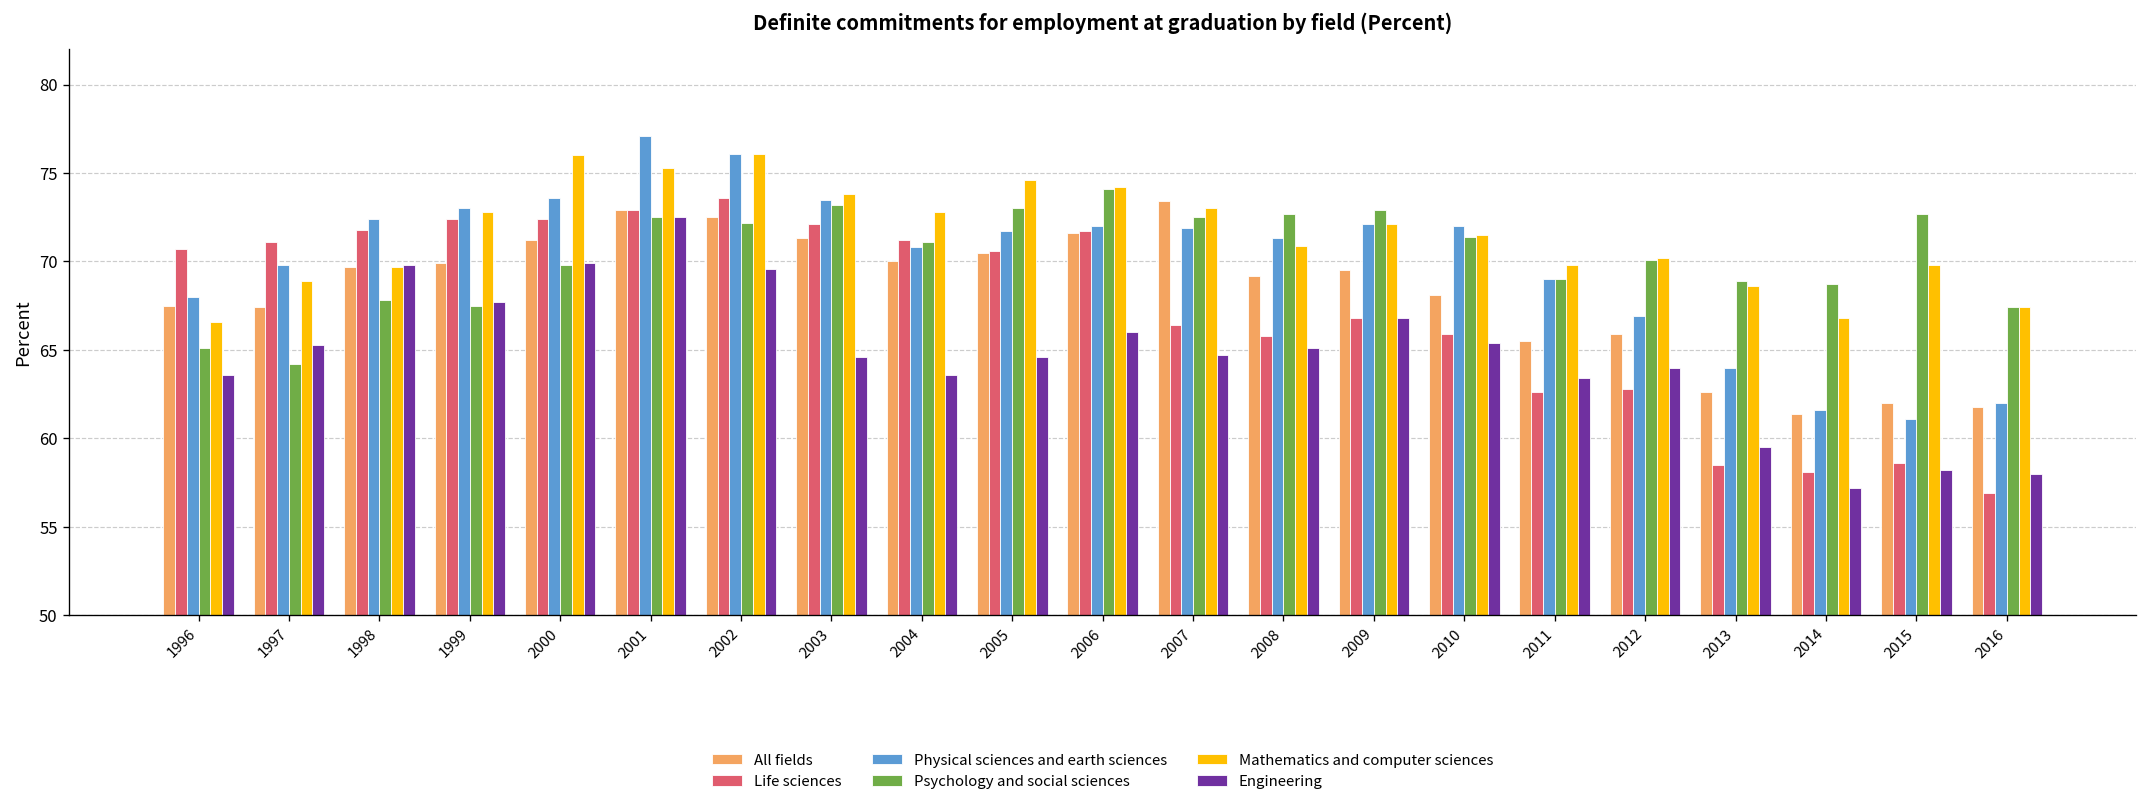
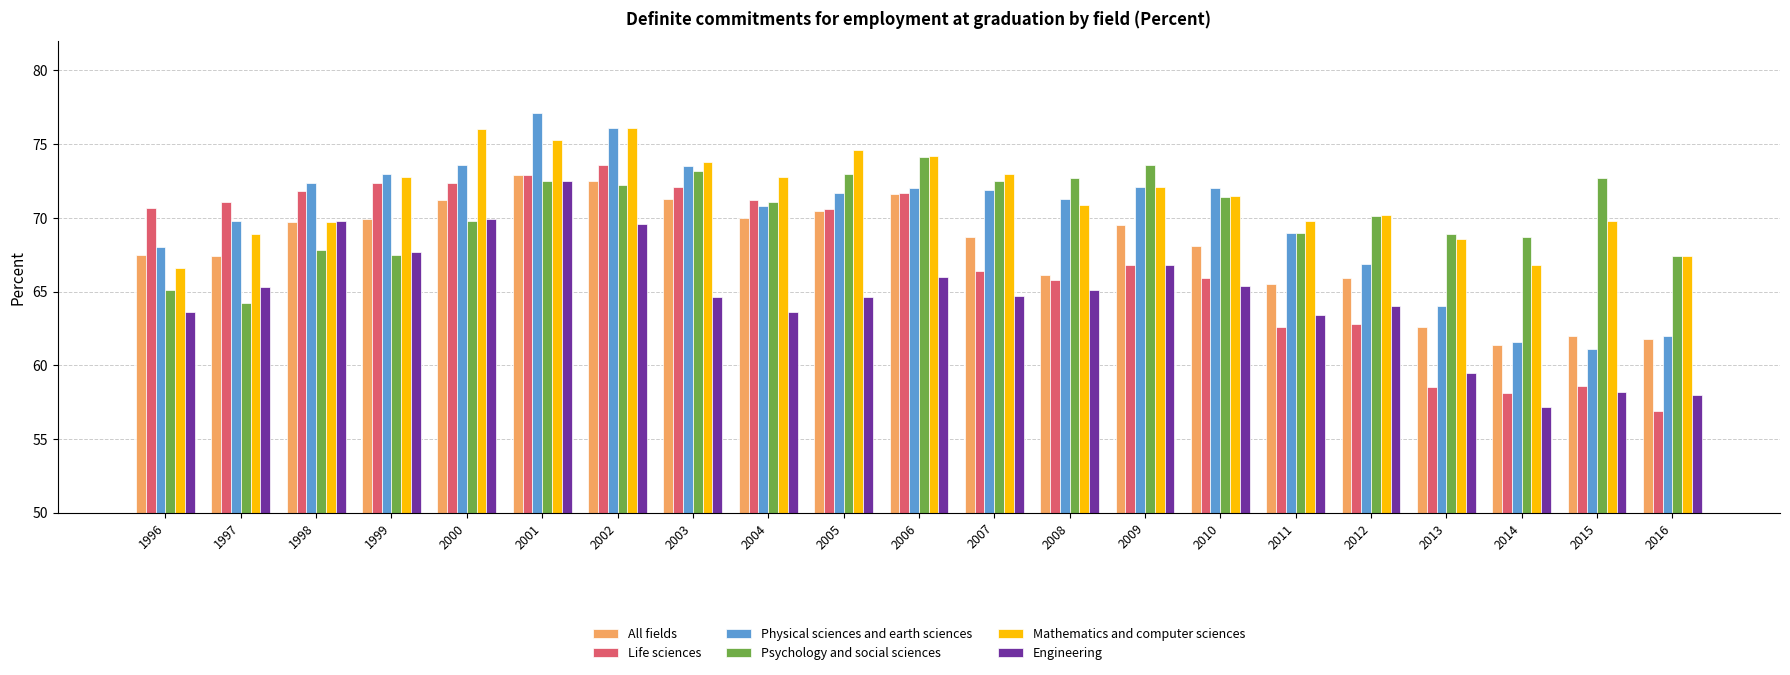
  {
    "All fields": {
      "1996": 67.5,
      "1997": 67.4,
      "1998": 69.7,
      "1999": 69.9,
      "2000": 71.2,
      "2001": 72.9,
      "2002": 72.5,
      "2003": 71.3,
      "2004": 70.0,
      "2005": 70.5,
      "2006": 71.6,
-     "2007": 73.4,
-     "2008": 69.2,
+     "2007": 68.7,
+     "2008": 66.1,
      "2009": 69.5,
      "2010": 68.1,
      "2011": 65.5,
      "2012": 65.9,
      "2013": 62.6,
      "2014": 61.4,
      "2015": 62.0,
      "2016": 61.8
    },
    "Life sciences": {
      "1996": 70.7,
      "1997": 71.1,
      "1998": 71.8,
      "1999": 72.4,
      "2000": 72.4,
      "2001": 72.9,
      "2002": 73.6,
      "2003": 72.1,
      "2004": 71.2,
      "2005": 70.6,
      "2006": 71.7,
      "2007": 66.4,
      "2008": 65.8,
      "2009": 66.8,
      "2010": 65.9,
      "2011": 62.6,
      "2012": 62.8,
      "2013": 58.5,
      "2014": 58.1,
      "2015": 58.6,
      "2016": 56.9
    },
    "Physical sciences and earth sciences": {
      "1996": 68.0,
      "1997": 69.8,
      "1998": 72.4,
      "1999": 73.0,
      "2000": 73.6,
      "2001": 77.1,
      "2002": 76.1,
      "2003": 73.5,
      "2004": 70.8,
      "2005": 71.7,
      "2006": 72.0,
      "2007": 71.9,
      "2008": 71.3,
      "2009": 72.1,
      "2010": 72.0,
      "2011": 69.0,
      "2012": 66.9,
      "2013": 64.0,
      "2014": 61.6,
      "2015": 61.1,
      "2016": 62.0
    },
    "Psychology and social sciences": {
      "1996": 65.1,
      "1997": 64.2,
      "1998": 67.8,
      "1999": 67.5,
      "2000": 69.8,
      "2001": 72.5,
      "2002": 72.2,
      "2003": 73.2,
      "2004": 71.1,
      "2005": 73.0,
      "2006": 74.1,
      "2007": 72.5,
      "2008": 72.7,
-     "2009": 72.9,
+     "2009": 73.6,
      "2010": 71.4,
      "2011": 69.0,
      "2012": 70.1,
      "2013": 68.9,
      "2014": 68.7,
      "2015": 72.7,
      "2016": 67.4
    },
    "Mathematics and computer sciences": {
      "1996": 66.6,
      "1997": 68.9,
      "1998": 69.7,
      "1999": 72.8,
      "2000": 76.0,
      "2001": 75.3,
      "2002": 76.1,
      "2003": 73.8,
      "2004": 72.8,
      "2005": 74.6,
      "2006": 74.2,
      "2007": 73.0,
      "2008": 70.9,
      "2009": 72.1,
      "2010": 71.5,
      "2011": 69.8,
      "2012": 70.2,
      "2013": 68.6,
      "2014": 66.8,
      "2015": 69.8,
      "2016": 67.4
    },
    "Engineering": {
      "1996": 63.6,
      "1997": 65.3,
      "1998": 69.8,
      "1999": 67.7,
      "2000": 69.9,
      "2001": 72.5,
      "2002": 69.6,
      "2003": 64.6,
      "2004": 63.6,
      "2005": 64.6,
      "2006": 66.0,
      "2007": 64.7,
      "2008": 65.1,
      "2009": 66.8,
      "2010": 65.4,
      "2011": 63.4,
      "2012": 64.0,
      "2013": 59.5,
      "2014": 57.2,
      "2015": 58.2,
      "2016": 58.0
    }
  }
